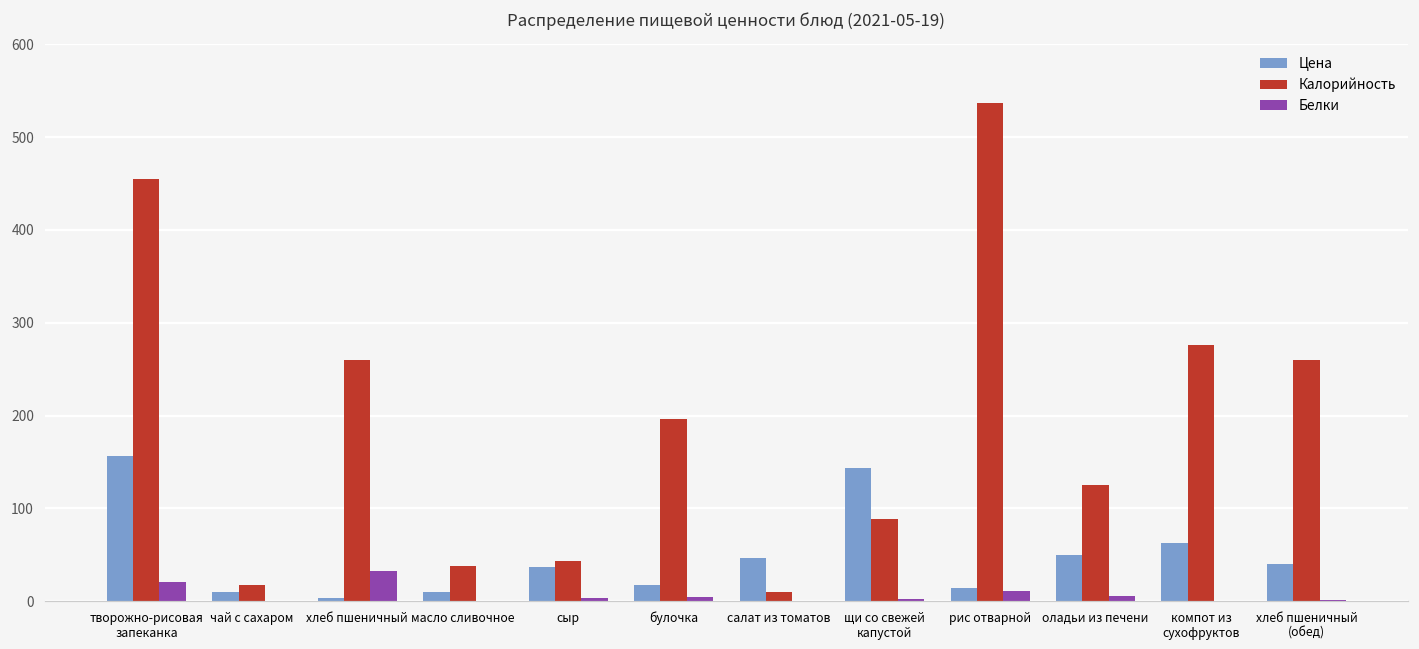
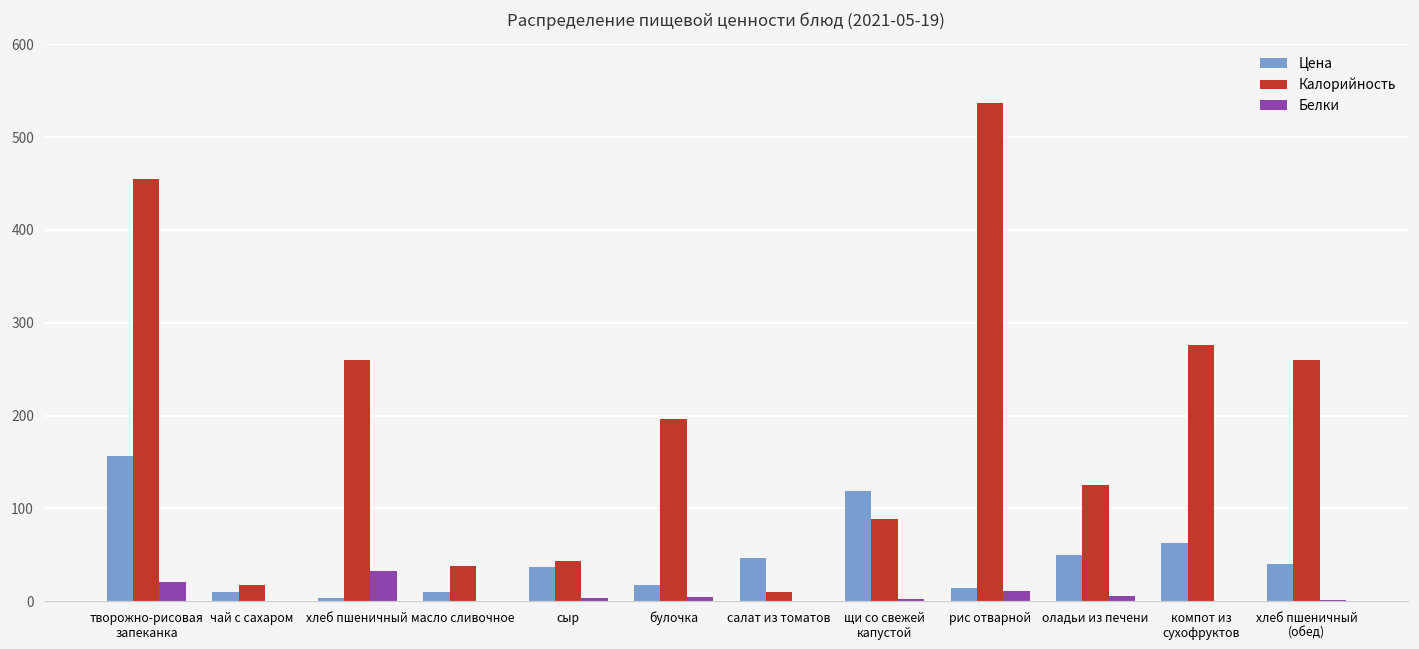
  {
    "Цена": {
      "творожно-рисовая запеканка": 160,
      "чай с сахаром": 10,
      "хлеб пшеничный": 0,
      "масло сливочное": 10,
      "сыр": 40,
      "булочка": 20,
      "салат из томатов": 50,
-     "щи со свежей капустой": 140,
+     "щи со свежей капустой": 120,
      "рис отварной": 10,
      "оладьи из печени": 50,
      "компот из сухофруктов": 60,
      "хлеб пшеничный (обед)": 40
    },
    "Калорийность": {
      "творожно-рисовая запеканка": 460,
      "чай с сахаром": 20,
      "хлеб пшеничный": 260,
      "масло сливочное": 40,
      "сыр": 40,
      "булочка": 200,
      "салат из томатов": 10,
      "щи со свежей капустой": 90,
      "рис отварной": 540,
      "оладьи из печени": 130,
      "компот из сухофруктов": 280,
      "хлеб пшеничный (обед)": 260
    },
    "Белки": {
      "творожно-рисовая запеканка": 20,
      "хлеб пшеничный": 30,
      "масло сливочное": 0,
      "сыр": 0,
      "булочка": 0,
      "рис отварной": 10,
      "оладьи из печени": 10
    }
  }
